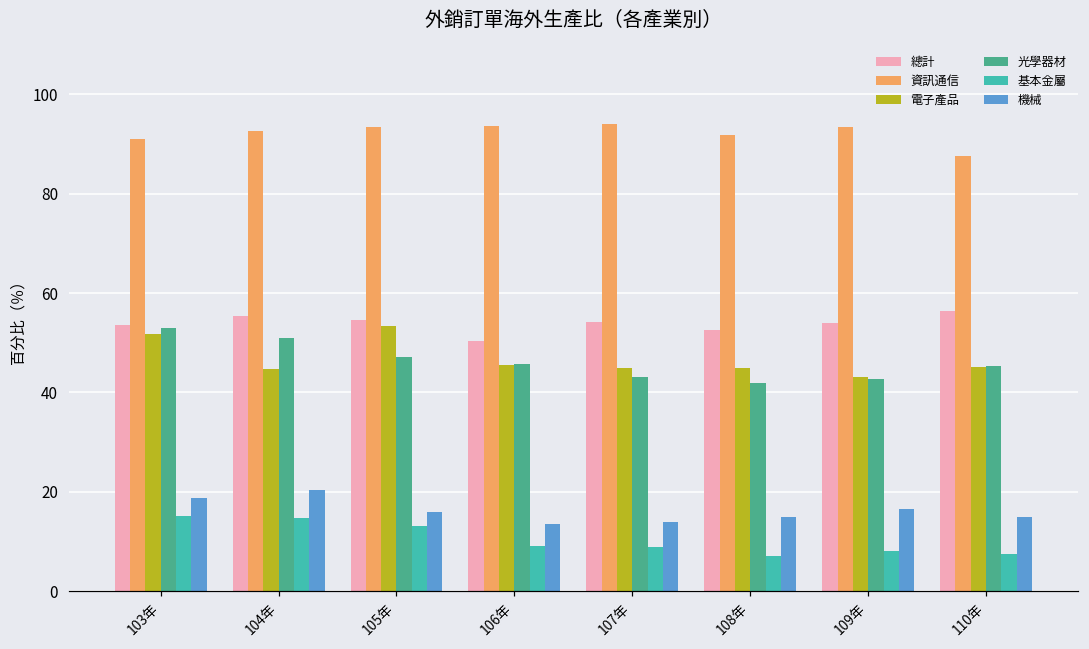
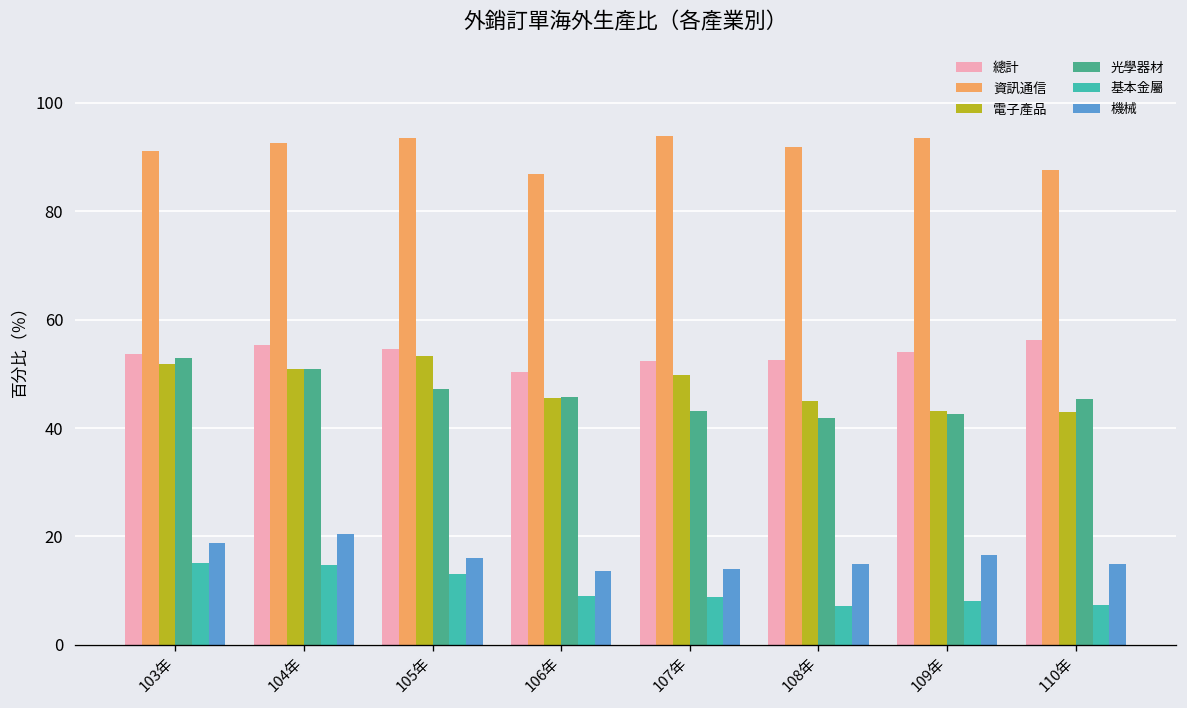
  {
    "總計": {
      "103年": 54,
      "104年": 55,
      "105年": 55,
      "106年": 50,
-     "107年": 54,
+     "107年": 52,
      "108年": 53,
      "109年": 54,
      "110年": 56
    },
    "資訊通信": {
      "103年": 91,
      "104年": 93,
      "105年": 93,
-     "106年": 94,
+     "106年": 87,
      "107年": 94,
      "108年": 92,
      "109年": 93,
      "110年": 88
    },
    "電子產品": {
      "103年": 52,
-     "104年": 45,
+     "104年": 51,
      "105年": 53,
      "106年": 46,
-     "107年": 45,
+     "107年": 50,
      "108年": 45,
      "109年": 43,
-     "110年": 45
+     "110年": 43
    }
  }
